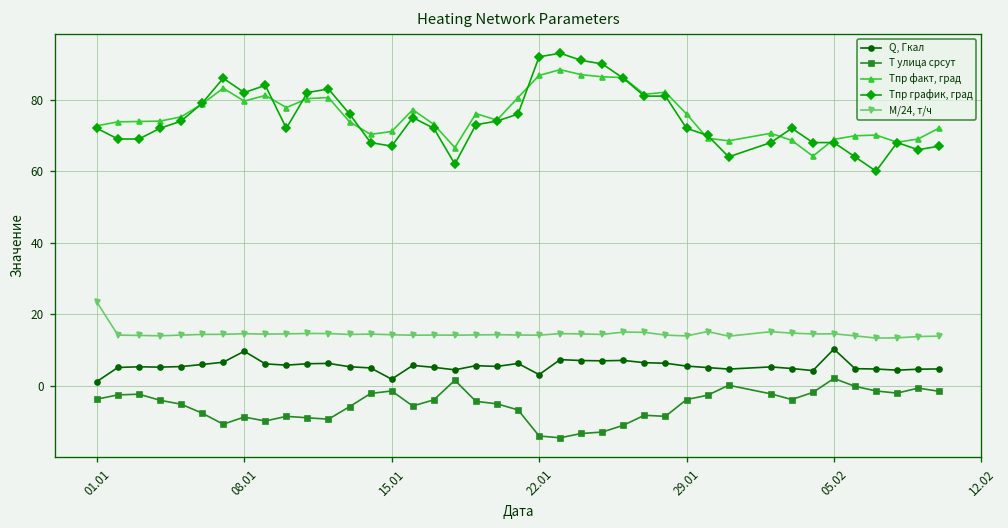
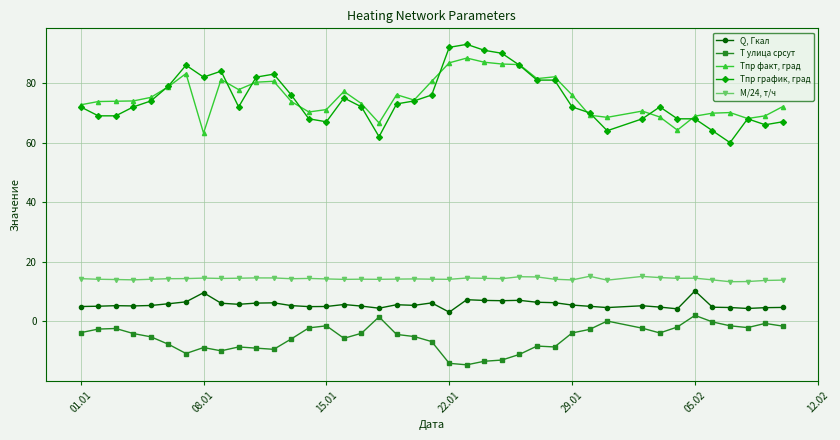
  {
    "Q, Гкал": {
-     "01.01": 1,
+     "01.01": 5,
      "08.01": 10,
-     "15.01": 2,
+     "15.01": 5,
      "22.01": 3,
      "29.01": 5,
      "05.02": 10
    },
    "Tпр факт, град": {
-     "08.01": 80,
+     "08.01": 63,
      "15.01": 71,
      "22.01": 87,
      "29.01": 76,
      "05.02": 69
    },
    "M/24, т/ч": {
-     "01.01": 23,
+     "01.01": 14,
      "08.01": 15,
      "15.01": 14,
      "22.01": 14,
      "29.01": 14,
      "05.02": 15
    }
  }
